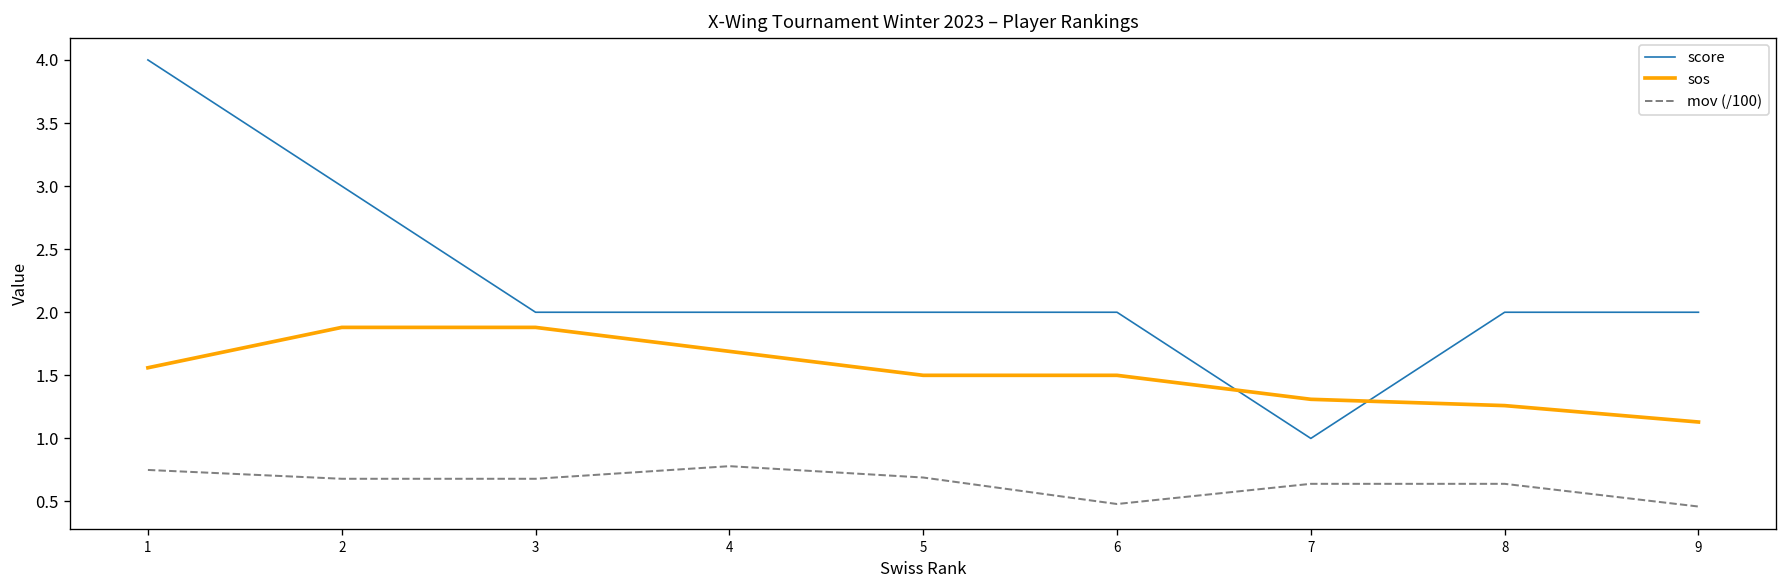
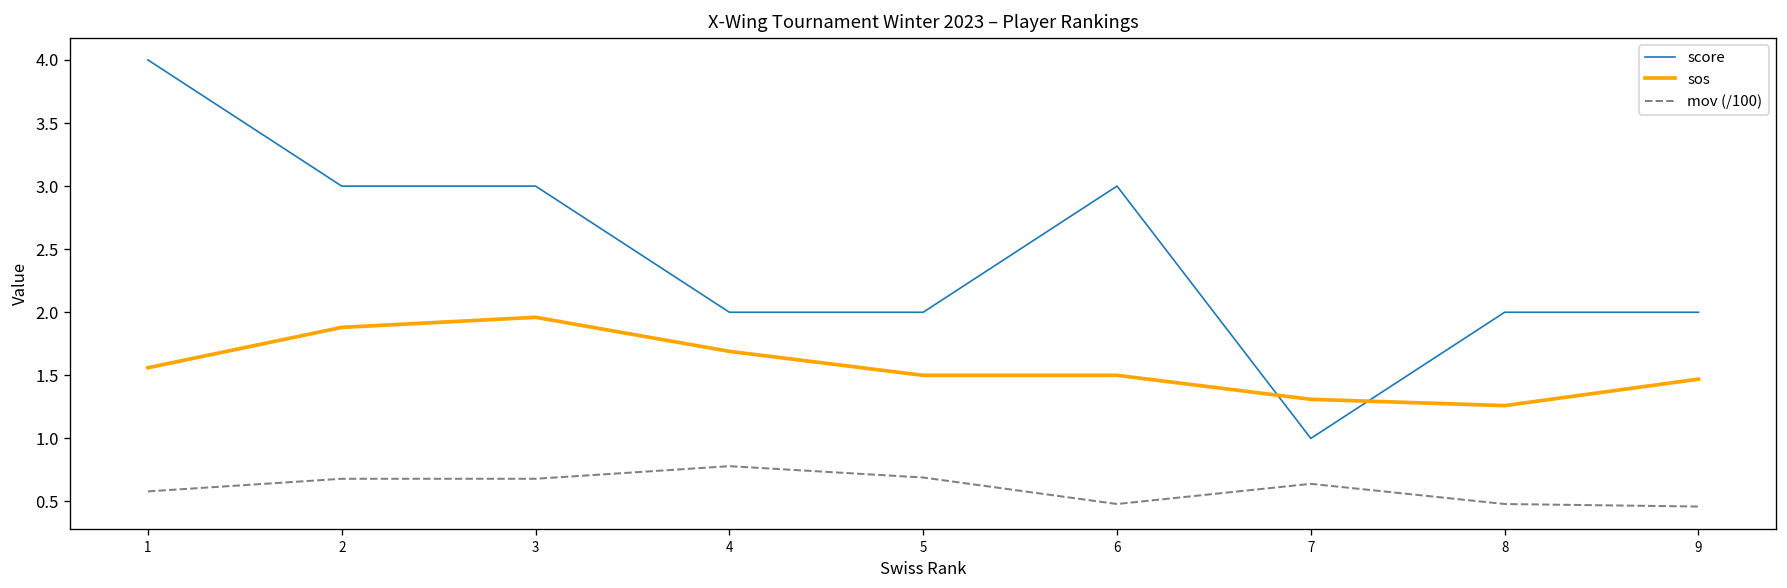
  {
    "score": {
      "1": 4,
      "2": 3,
-     "3": 2,
+     "3": 3,
      "4": 2,
      "5": 2,
-     "6": 2,
+     "6": 3,
      "7": 1,
      "8": 2,
      "9": 2
    },
    "sos": {
      "1": 1.56,
      "2": 1.88,
-     "3": 1.88,
+     "3": 1.96,
      "4": 1.69,
      "5": 1.50,
      "6": 1.50,
      "7": 1.31,
      "8": 1.26,
-     "9": 1.13
+     "9": 1.47
    },
    "mov (/100)": {
-     "1": 0.75,
+     "1": 0.58,
      "2": 0.68,
      "3": 0.68,
      "4": 0.78,
      "5": 0.69,
      "6": 0.48,
      "7": 0.64,
-     "8": 0.64,
+     "8": 0.48,
      "9": 0.46
    }
  }
